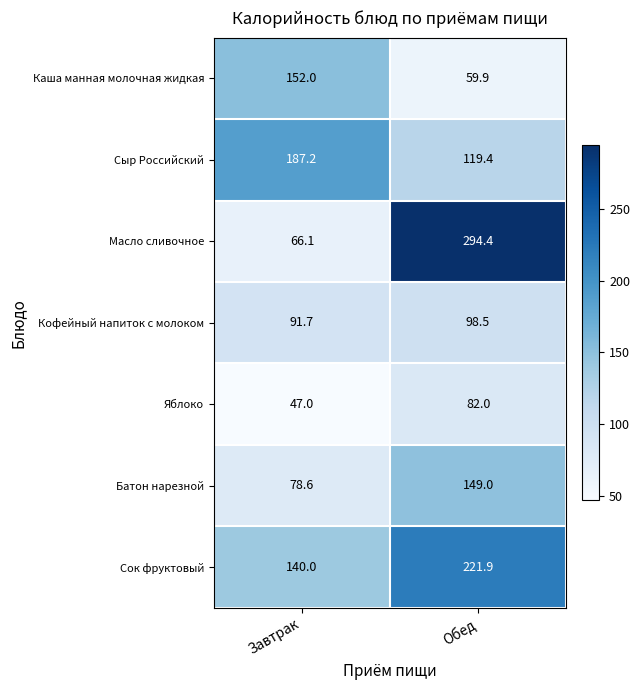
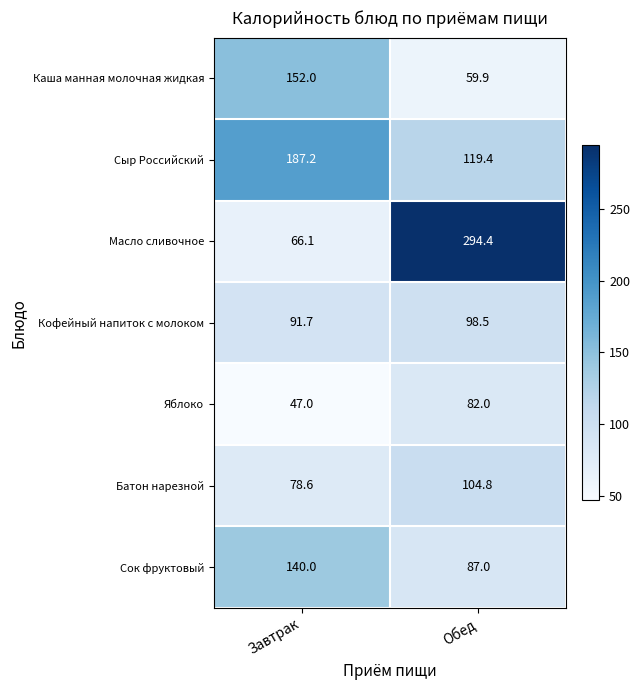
  {
    "Каша манная молочная жидкая": {
      "Завтрак": 152.0,
      "Обед": 59.9
    },
    "Сыр Российский": {
      "Завтрак": 187.2,
      "Обед": 119.4
    },
    "Масло сливочное": {
      "Завтрак": 66.1,
      "Обед": 294.4
    },
    "Кофейный напиток с молоком": {
      "Завтрак": 91.7,
      "Обед": 98.5
    },
    "Яблоко": {
      "Завтрак": 47.0,
      "Обед": 82.0
    },
    "Батон нарезной": {
      "Завтрак": 78.6,
-     "Обед": 149.0
+     "Обед": 104.8
    },
    "Сок фруктовый": {
      "Завтрак": 140.0,
-     "Обед": 221.9
+     "Обед": 87.0
    }
  }
